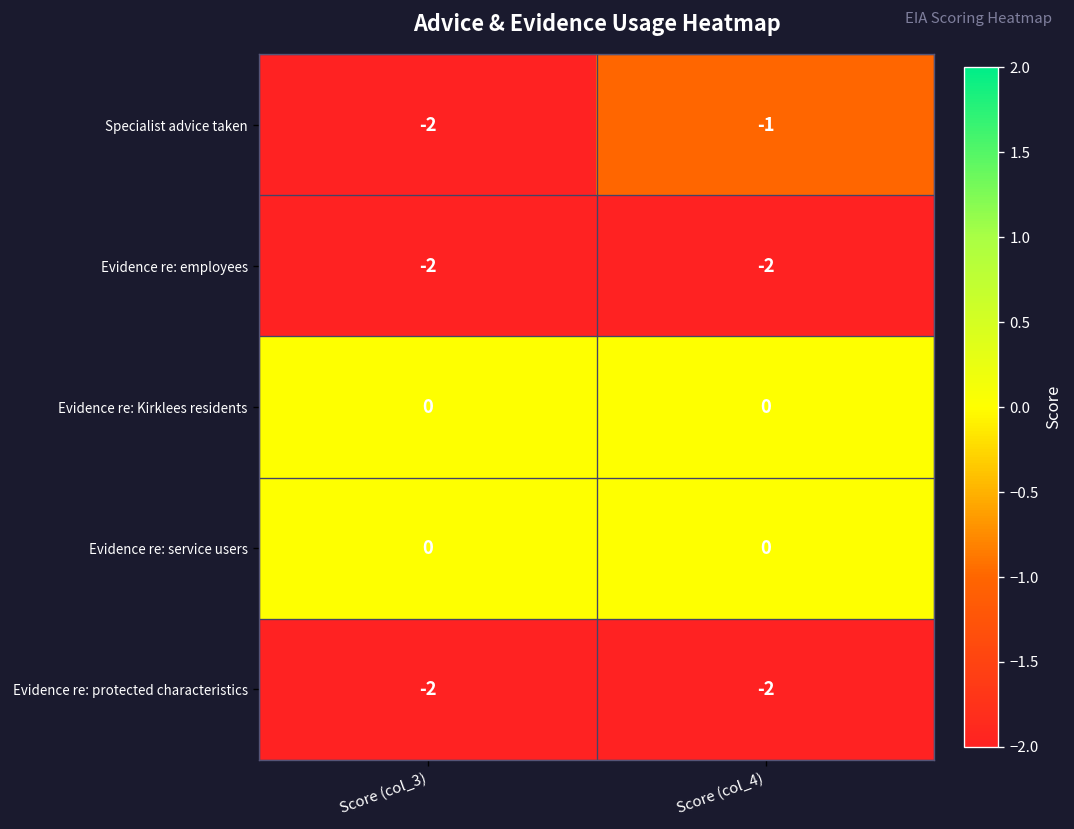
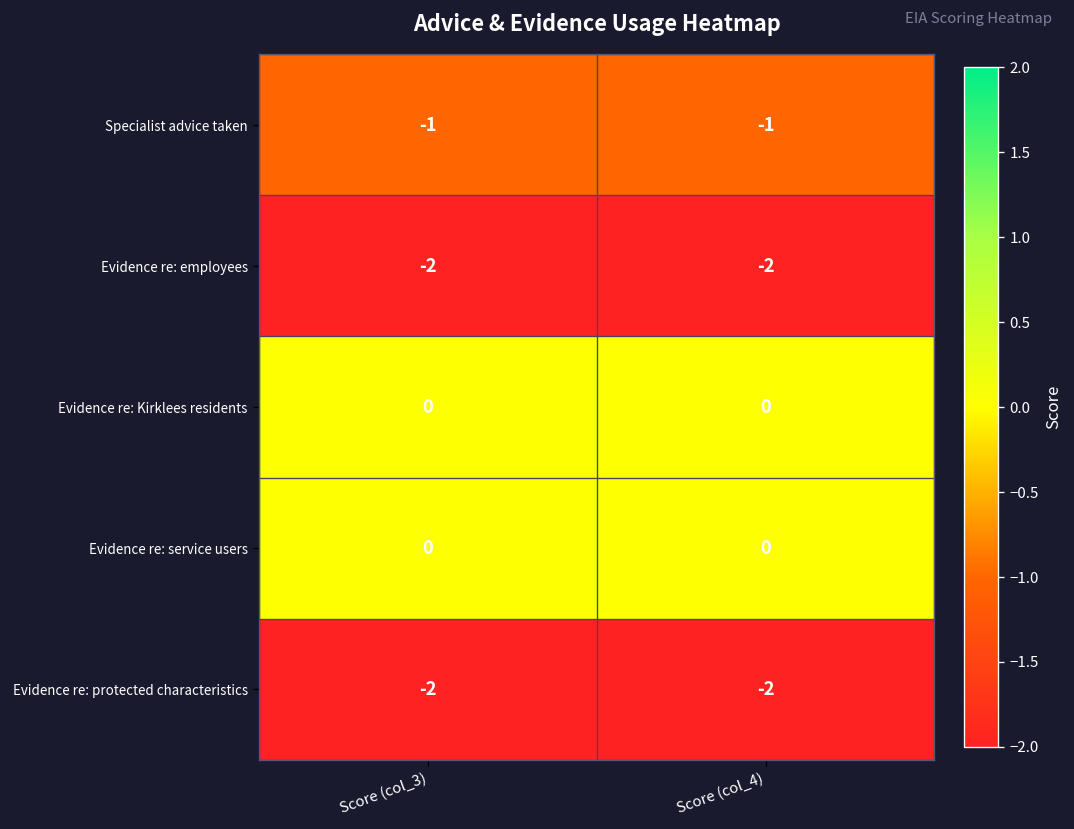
  {
    "Specialist advice taken": {
-     "Score (col_3)": -2,
+     "Score (col_3)": -1,
      "Score (col_4)": -1
    },
    "Evidence re: employees": {
      "Score (col_3)": -2,
      "Score (col_4)": -2
    },
    "Evidence re: Kirklees residents": {
      "Score (col_3)": 0,
      "Score (col_4)": 0
    },
    "Evidence re: service users": {
      "Score (col_3)": 0,
      "Score (col_4)": 0
    },
    "Evidence re: protected characteristics": {
      "Score (col_3)": -2,
      "Score (col_4)": -2
    }
  }
